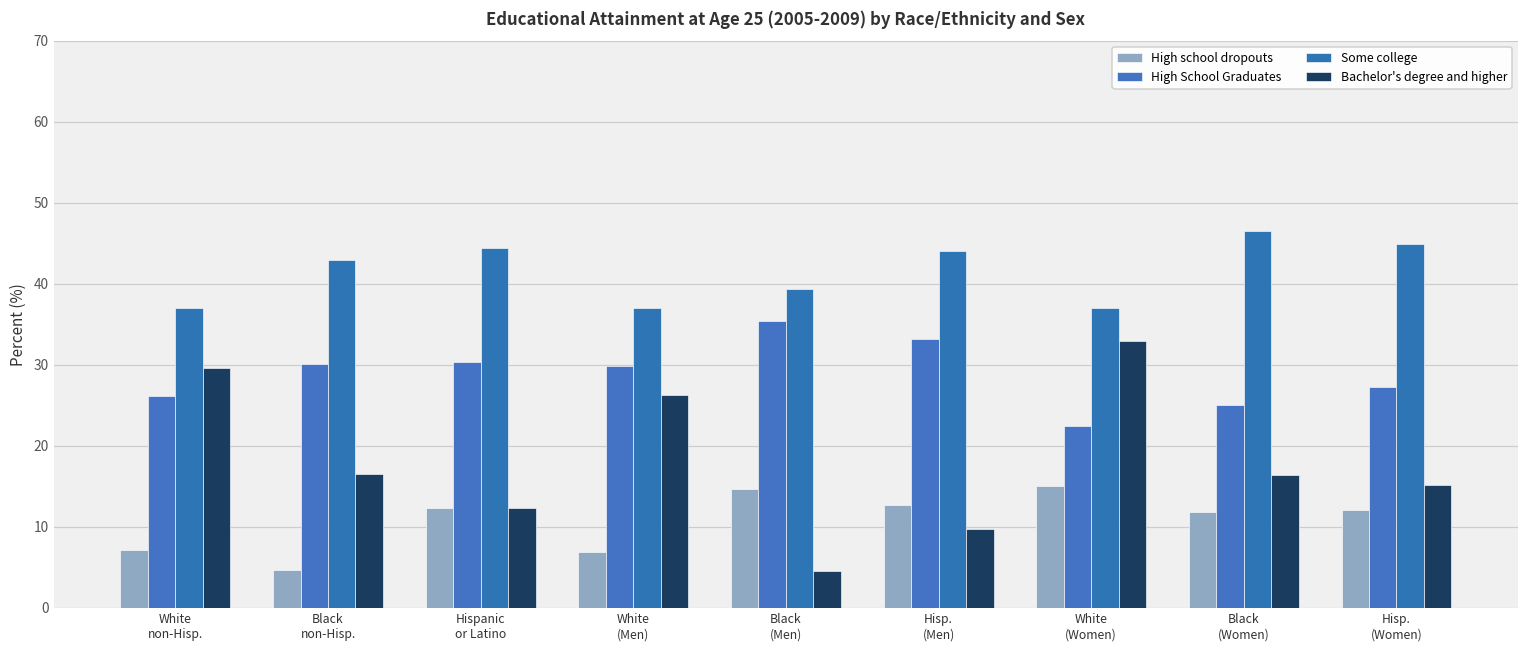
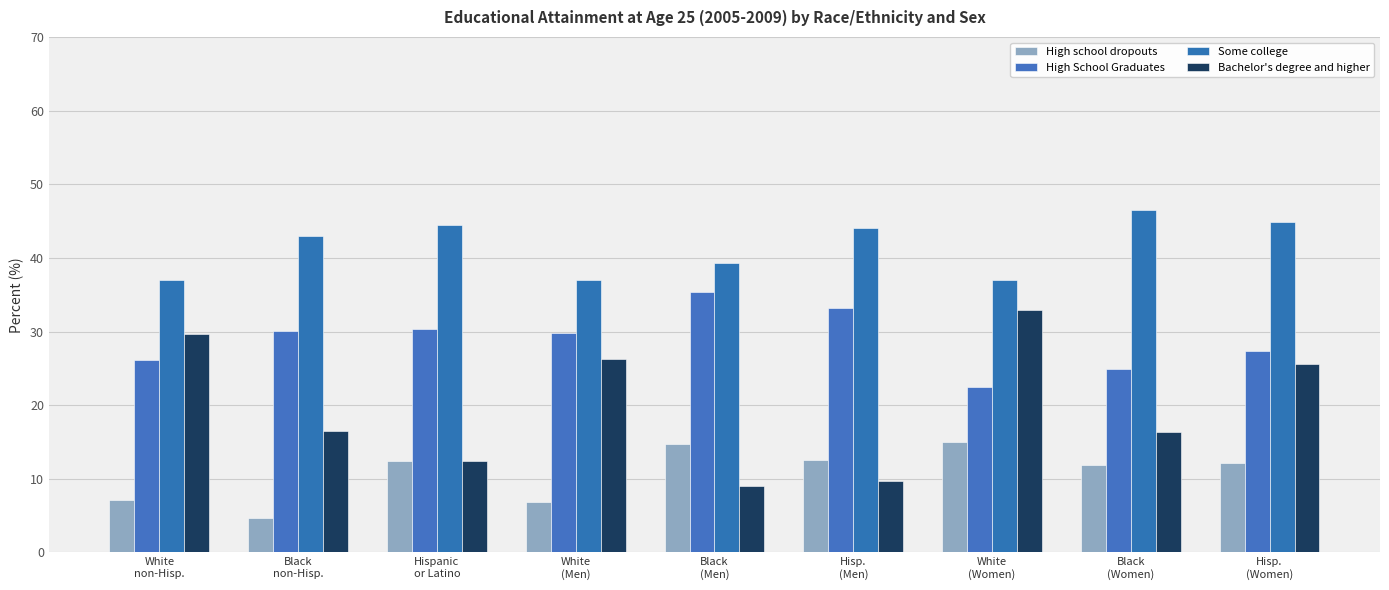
  {
    "High school dropouts": {
      "White non-Hisp.": 7,
      "Black non-Hisp.": 5,
      "Hispanic or Latino": 12,
      "White (Men)": 7,
      "Black (Men)": 15,
      "Hisp. (Men)": 13,
      "White (Women)": 15,
      "Black (Women)": 12,
      "Hisp. (Women)": 12
    },
    "Bachelor's degree and higher": {
      "White non-Hisp.": 30,
      "Black non-Hisp.": 16,
      "Hispanic or Latino": 12,
      "White (Men)": 26,
-     "Black (Men)": 4,
+     "Black (Men)": 9,
      "Hisp. (Men)": 10,
      "White (Women)": 33,
      "Black (Women)": 16,
-     "Hisp. (Women)": 15
+     "Hisp. (Women)": 26
    }
  }
